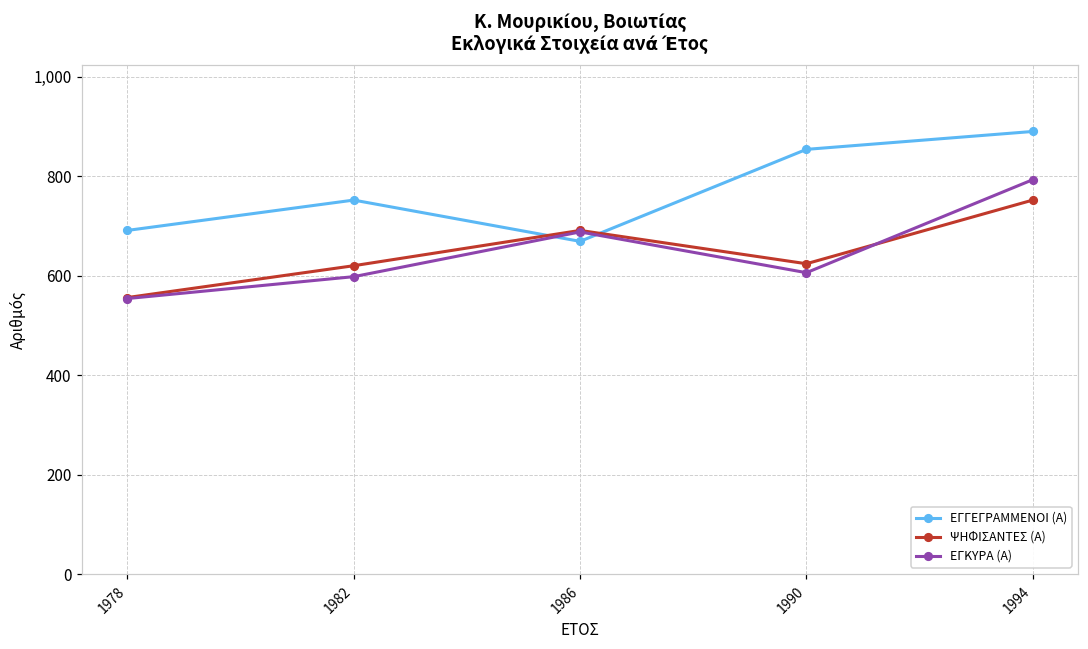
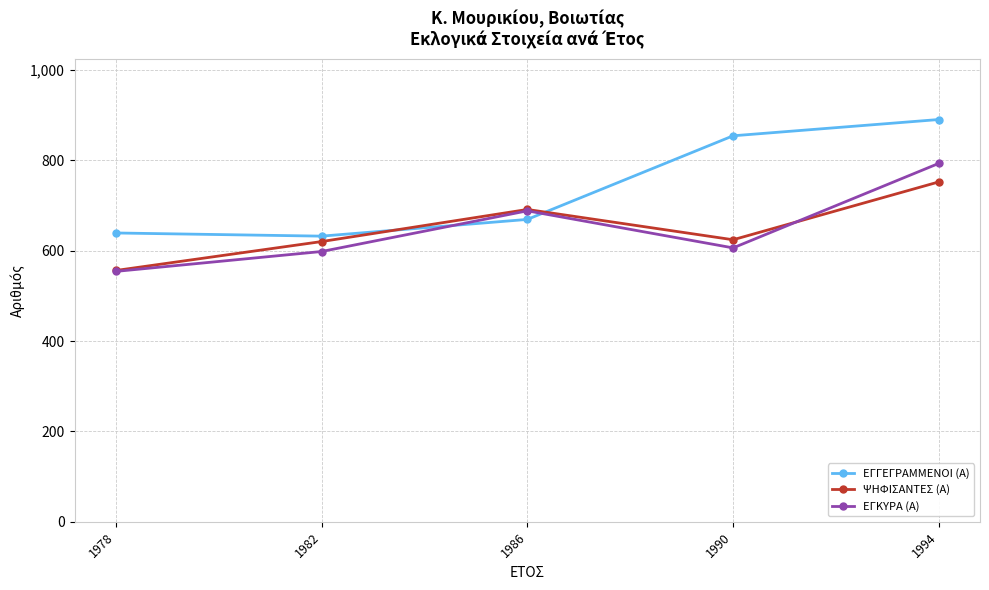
  {
    "ΕΓΓΕΓΡΑΜΜΕΝΟΙ (Α)": {
-     "1978": 690,
-     "1982": 750,
+     "1978": 640,
+     "1982": 630,
      "1986": 670,
      "1990": 850,
      "1994": 890
    },
    "ΨΗΦΙΣΑΝΤΕΣ (Α)": {
      "1982": 620,
      "1990": 620,
      "1994": 750
    },
    "ΕΓΚΥΡΑ (Α)": {
      "1982": 600,
      "1990": 610,
      "1994": 790
    }
  }
